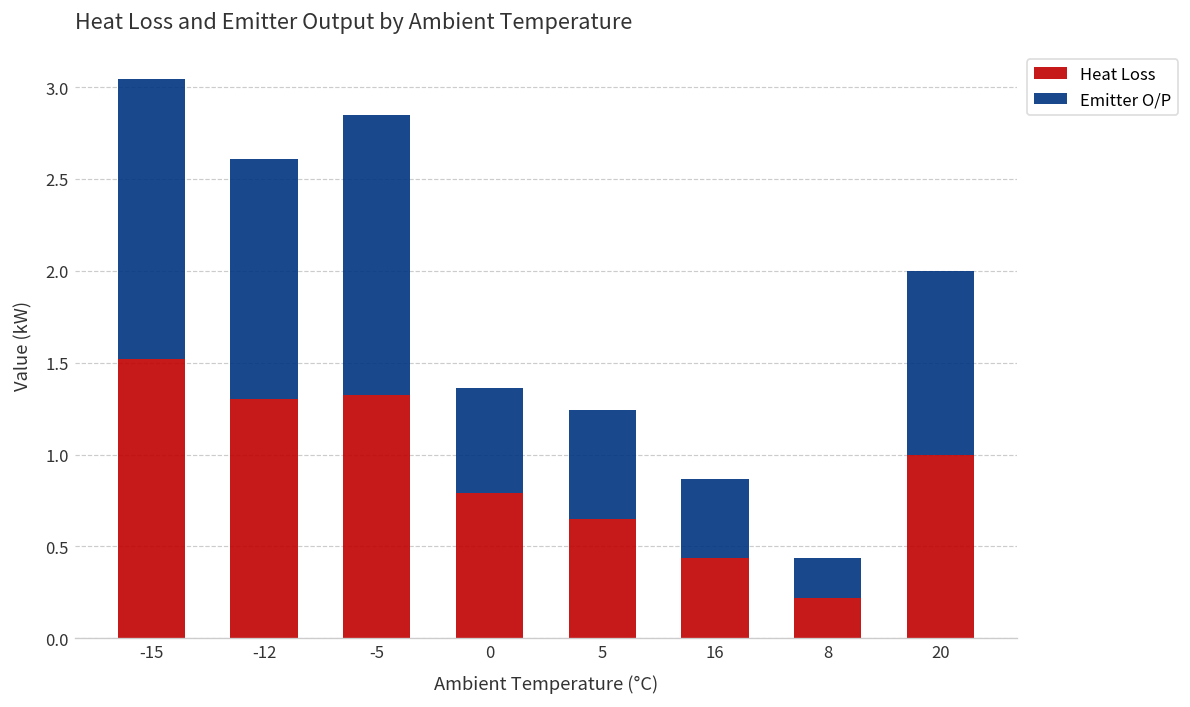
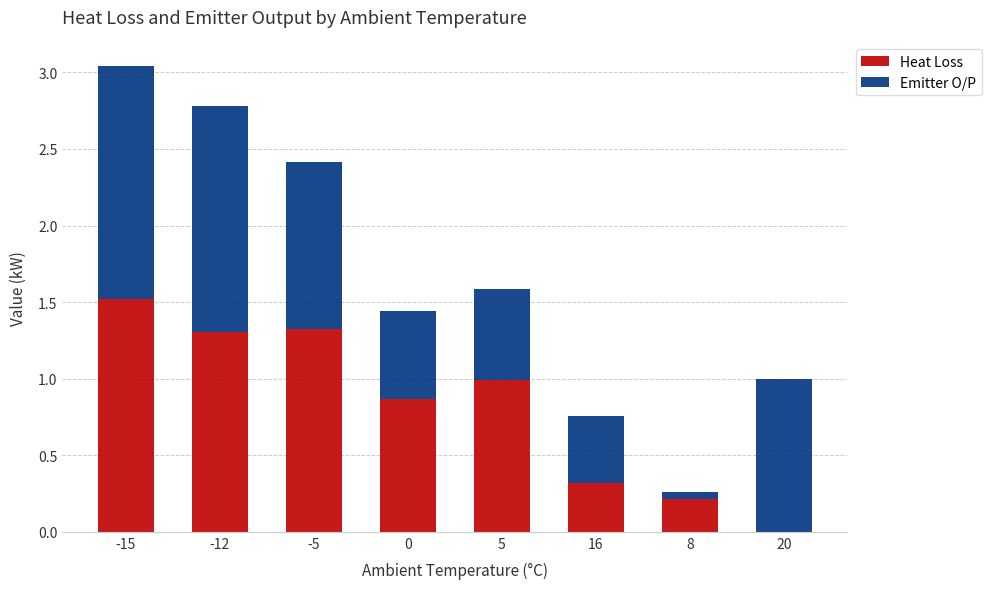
  {
    "Heat Loss": {
      "-15": 1.52,
      "-12": 1.30,
      "-5": 1.33,
-     "0": 0.79,
-     "5": 0.65,
-     "16": 0.43,
+     "0": 0.87,
+     "5": 0.99,
+     "16": 0.32,
      "8": 0.22,
-     "20": 1
+     "20": 0
    },
    "Emitter O/P": {
      "-15": 1.52,
-     "-12": 1.30,
-     "-5": 1.52,
+     "-12": 1.47,
+     "-5": 1.09,
      "0": 0.57,
      "5": 0.59,
      "16": 0.43,
-     "8": 0.22,
+     "8": 0.04,
      "20": 1.00
    }
  }
